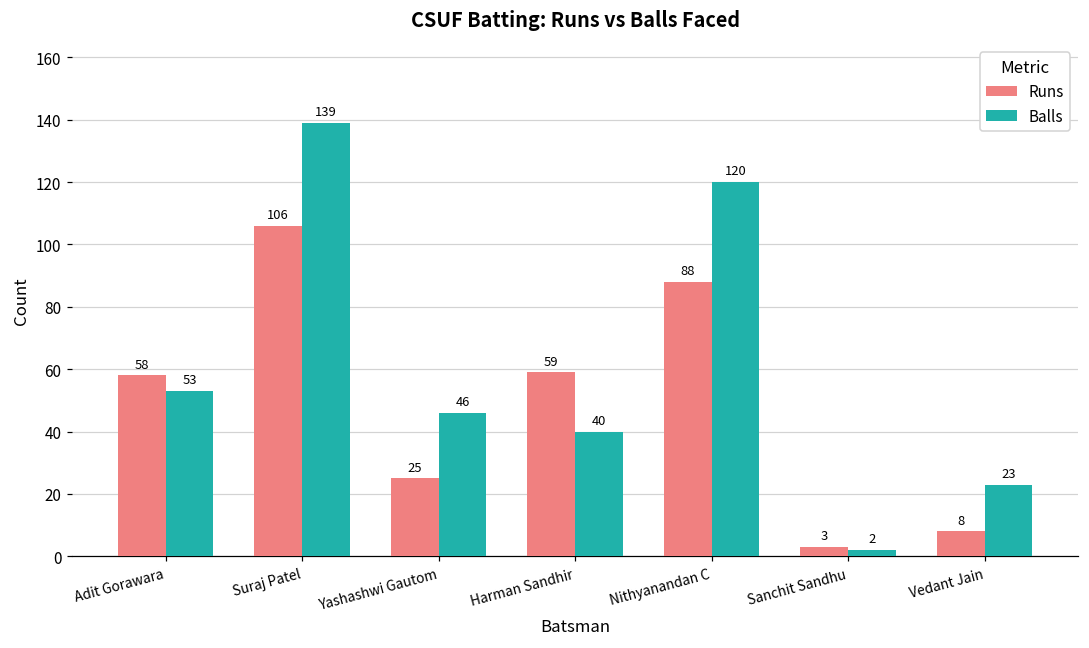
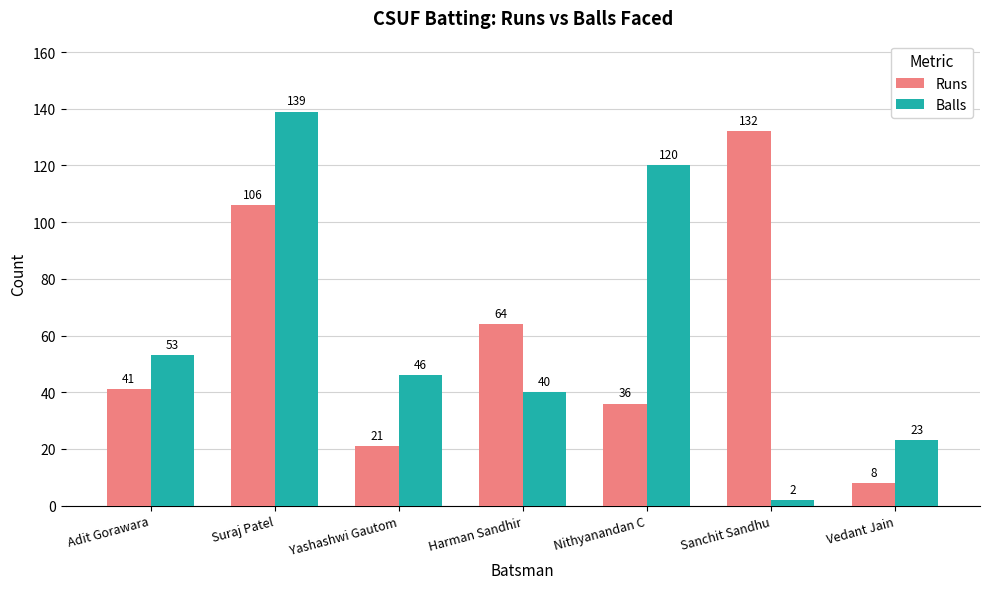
  {
    "Runs": {
-     "Adit Gorawara": 58,
+     "Adit Gorawara": 41,
      "Suraj Patel": 106,
-     "Yashashwi Gautom": 25,
-     "Harman Sandhir": 59,
-     "Nithyanandan C": 88,
-     "Sanchit Sandhu": 3,
+     "Yashashwi Gautom": 21,
+     "Harman Sandhir": 64,
+     "Nithyanandan C": 36,
+     "Sanchit Sandhu": 132,
      "Vedant Jain": 8
    },
    "Balls": {
      "Adit Gorawara": 53,
      "Suraj Patel": 139,
      "Yashashwi Gautom": 46,
      "Harman Sandhir": 40,
      "Nithyanandan C": 120,
      "Sanchit Sandhu": 2,
      "Vedant Jain": 23
    }
  }
